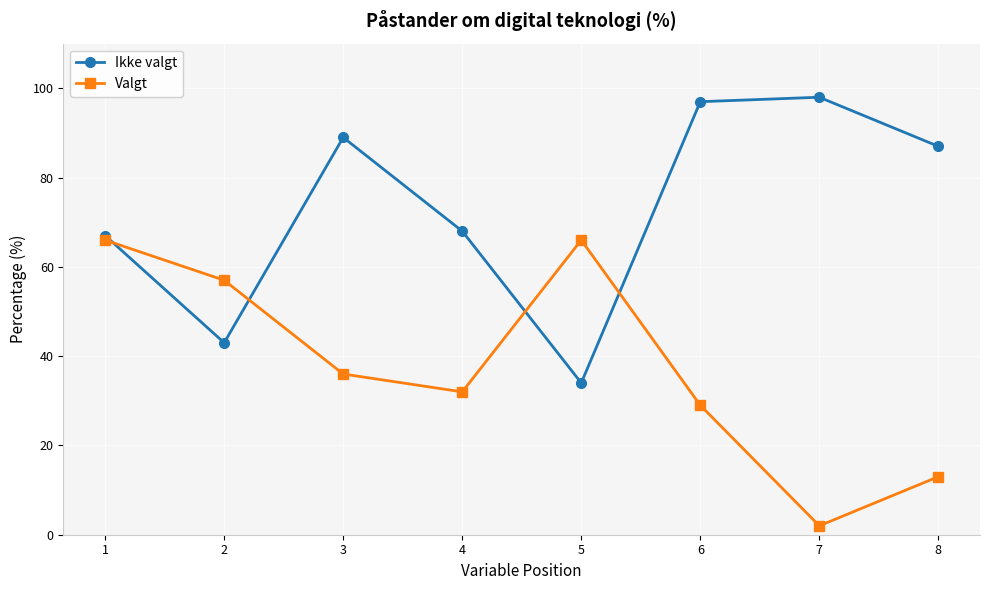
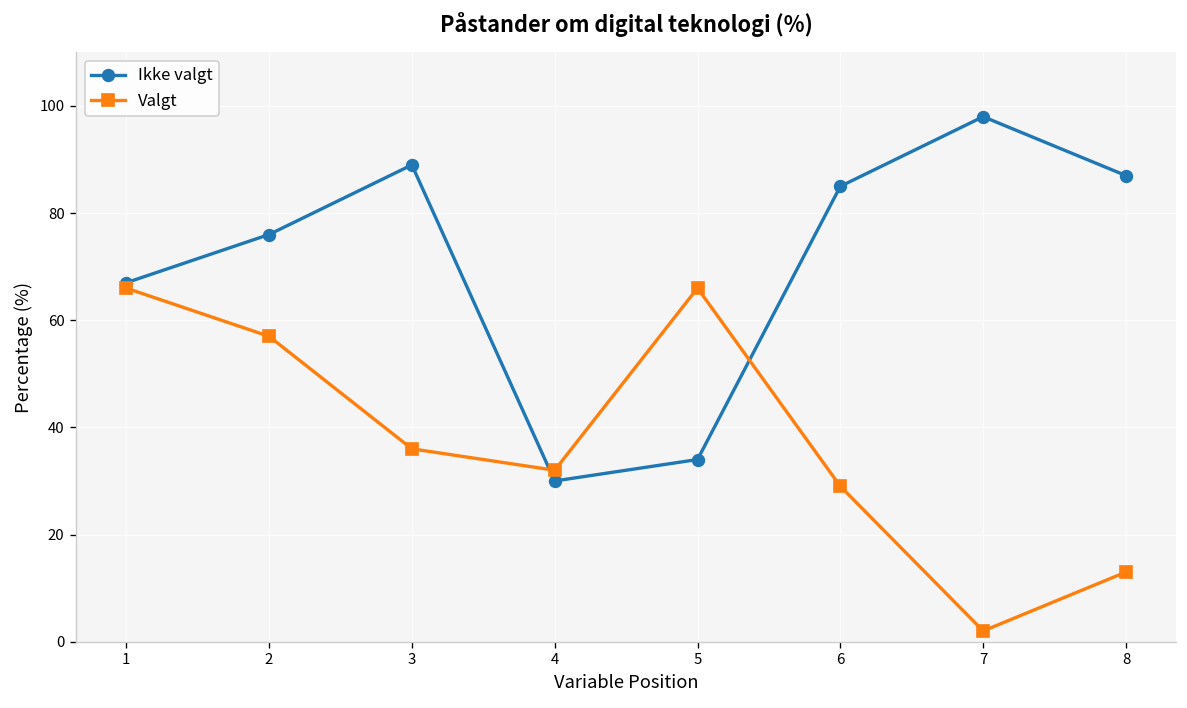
  {
    "Ikke valgt": {
      "1": 67,
-     "2": 43,
+     "2": 76,
      "3": 89,
-     "4": 68,
+     "4": 30,
      "5": 34,
-     "6": 97,
+     "6": 85,
      "7": 98,
      "8": 87
    },
    "Valgt": {
      "1": 66,
      "2": 57,
      "3": 36,
      "4": 32,
      "5": 66,
      "6": 29,
      "7": 2,
      "8": 13
    }
  }
